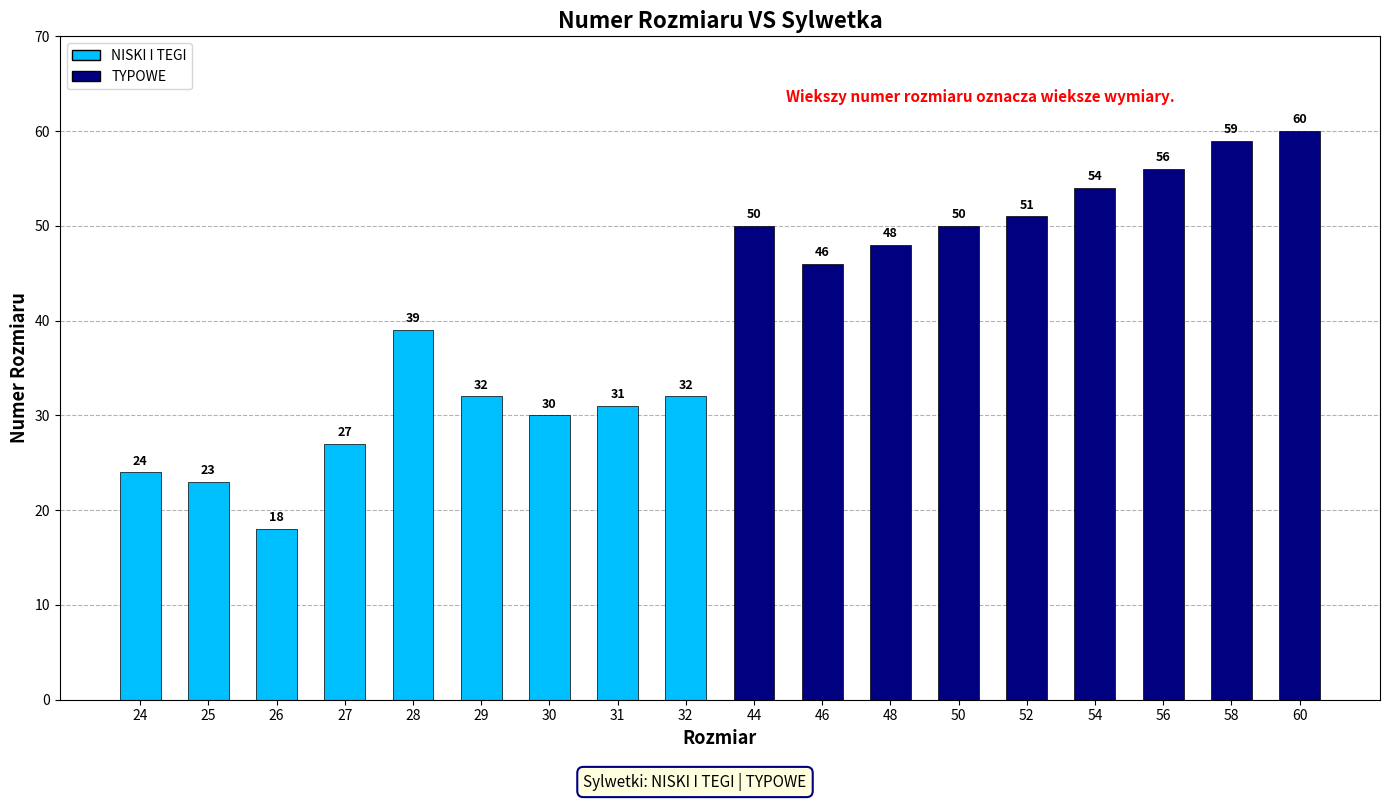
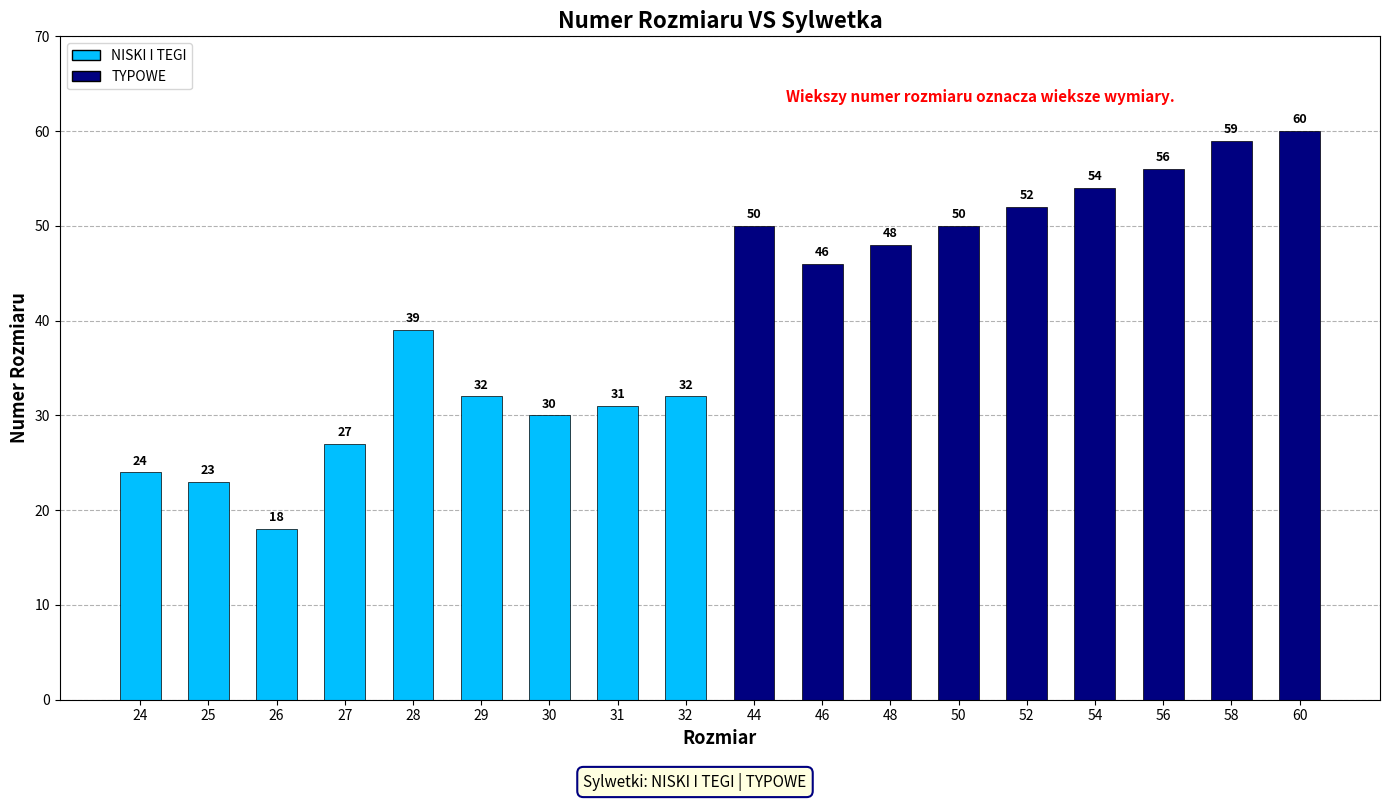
  {
    "24": 24,
    "25": 23,
    "26": 18,
    "27": 27,
    "28": 39,
    "29": 32,
    "30": 30,
    "31": 31,
    "32": 32,
    "44": 50,
    "46": 46,
    "48": 48,
    "50": 50,
-   "52": 51,
+   "52": 52,
    "54": 54,
    "56": 56,
    "58": 59,
    "60": 60
  }
